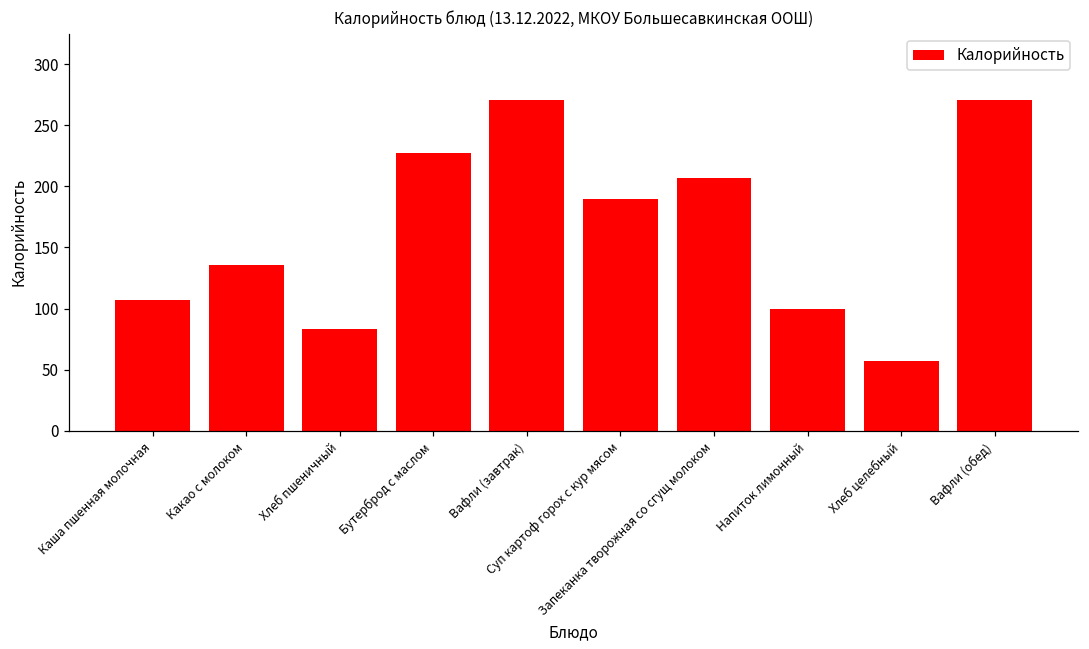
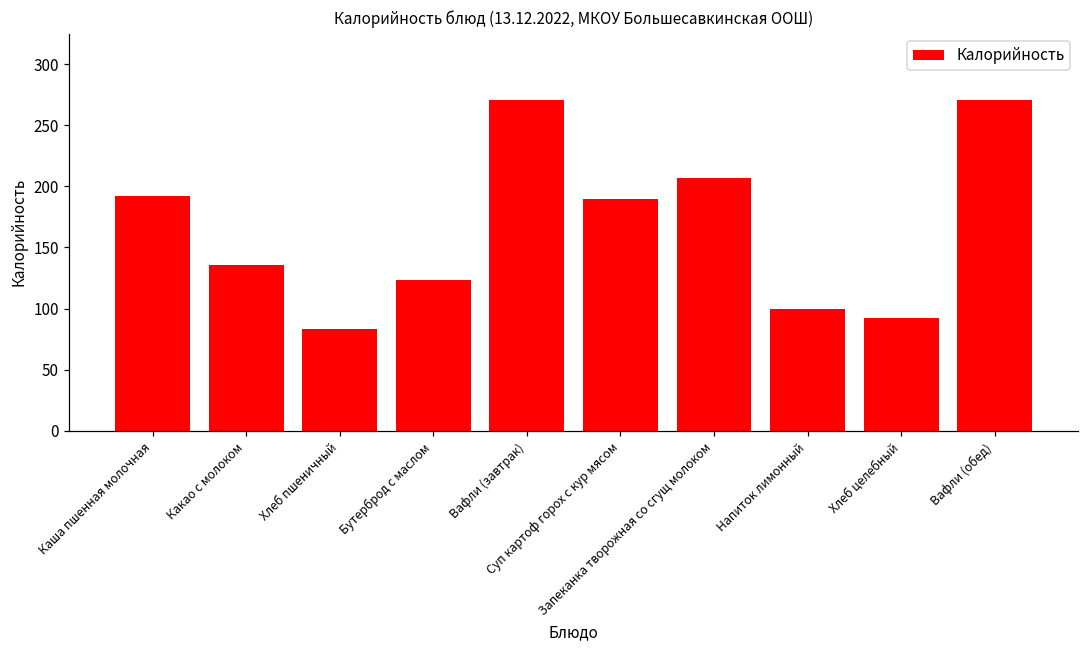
  {
-   "Каша пшенная молочная": 107,
+   "Каша пшенная молочная": 192,
    "Какао с молоком": 136,
    "Хлеб пшеничный": 83,
-   "Бутерброд с маслом": 227,
+   "Бутерброд с маслом": 123,
    "Вафли (завтрак)": 271,
    "Суп картоф горох с кур мясом": 190,
    "Запеканка творожная со сгущ молоком": 207,
    "Напиток лимонный": 100,
-   "Хлеб целебный": 57,
+   "Хлеб целебный": 92,
    "Вафли (обед)": 271
  }
